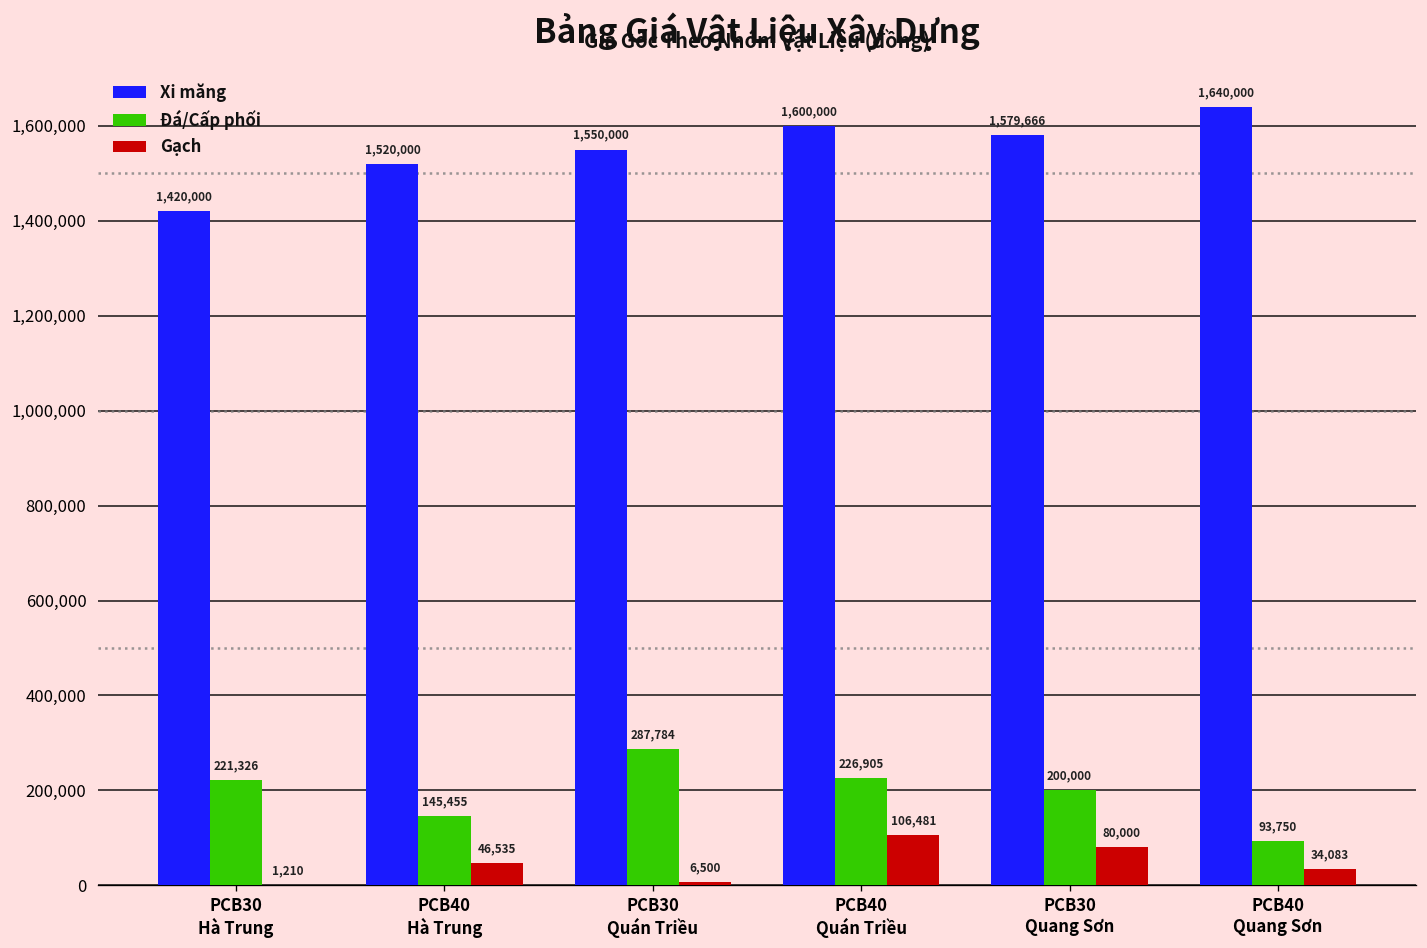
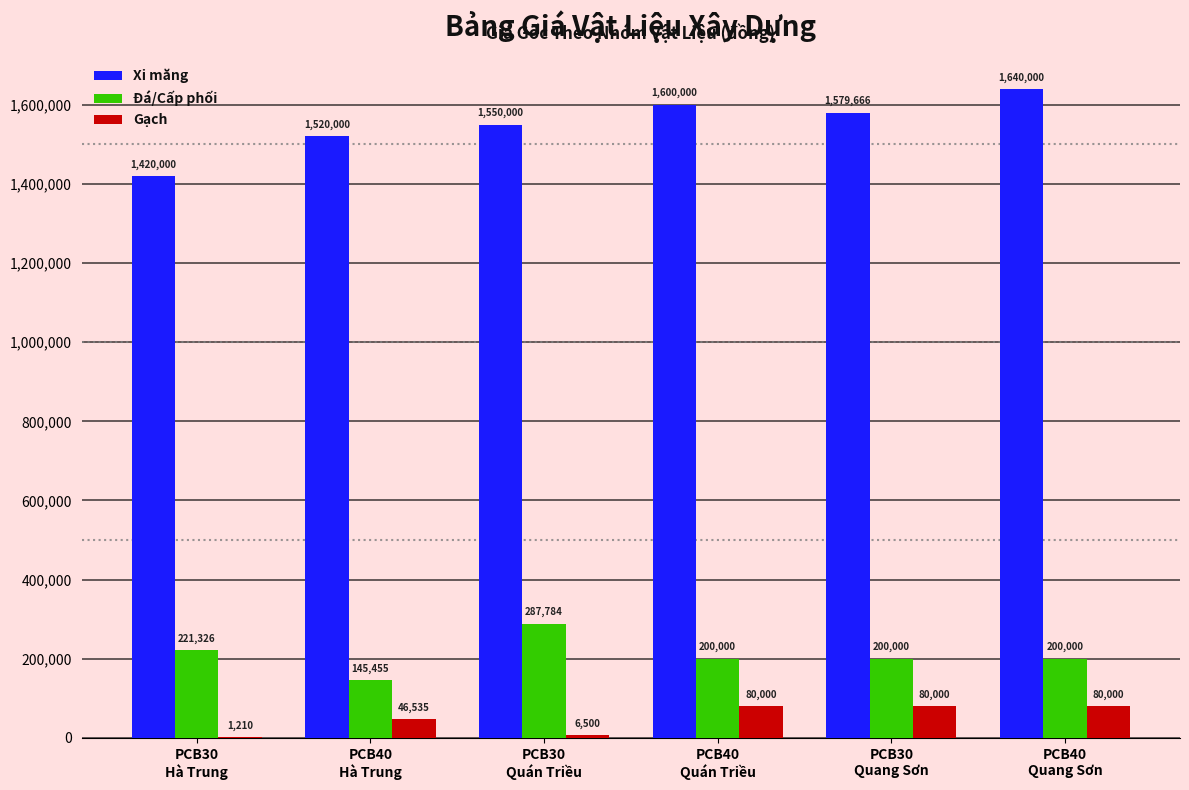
  {
    "Xi măng": {
      "PCB30 Hà Trung": "1,420,000",
      "PCB40 Hà Trung": "1,520,000",
      "PCB30 Quán Triều": "1,550,000",
      "PCB40 Quán Triều": "1,600,000",
      "PCB30 Quang Sơn": "1,579,666",
      "PCB40 Quang Sơn": "1,640,000"
    },
    "Đá/Cấp phối": {
      "PCB30 Hà Trung": "221,326",
      "PCB40 Hà Trung": "145,455",
      "PCB30 Quán Triều": "287,784",
-     "PCB40 Quán Triều": "226,905",
+     "PCB40 Quán Triều": "200,000",
      "PCB30 Quang Sơn": "200,000",
-     "PCB40 Quang Sơn": "93,750"
+     "PCB40 Quang Sơn": "200,000"
    },
    "Gạch": {
      "PCB30 Hà Trung": "1,210",
      "PCB40 Hà Trung": "46,535",
      "PCB30 Quán Triều": "6,500",
-     "PCB40 Quán Triều": "106,481",
+     "PCB40 Quán Triều": "80,000",
      "PCB30 Quang Sơn": "80,000",
-     "PCB40 Quang Sơn": "34,083"
+     "PCB40 Quang Sơn": "80,000"
    }
  }
